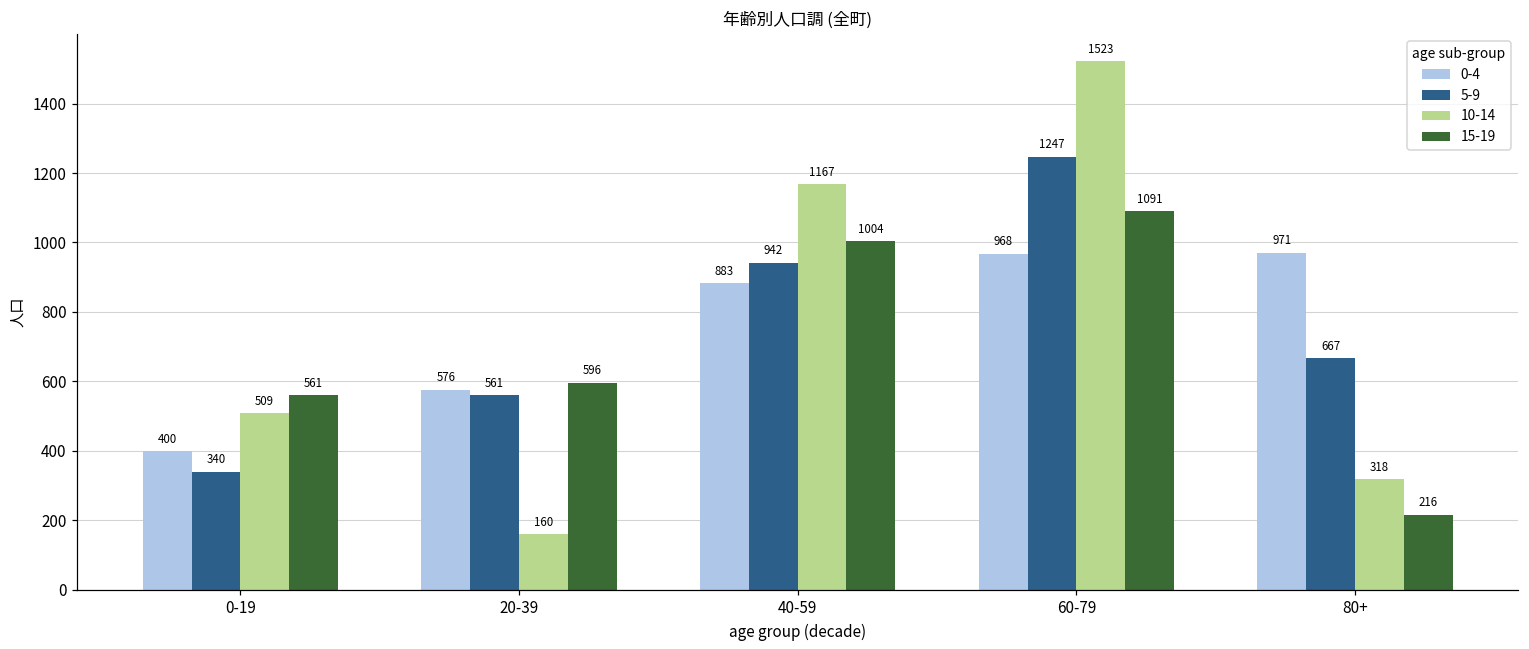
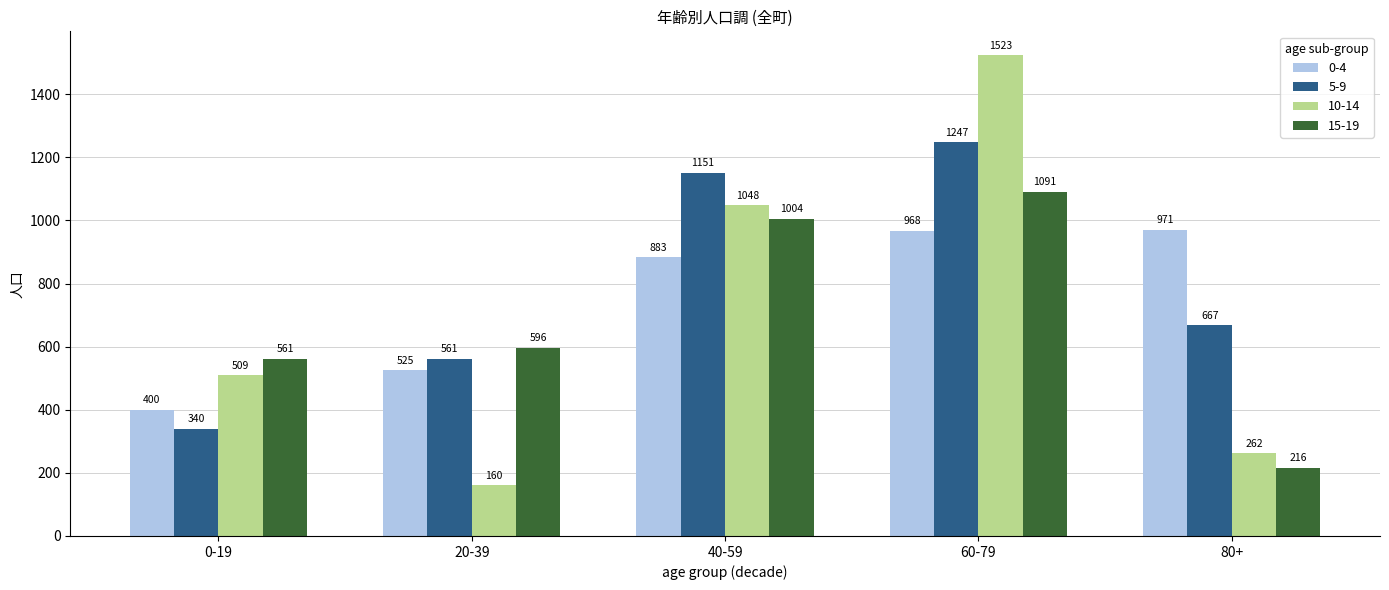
  {
    "0-4": {
      "0-19": 400,
-     "20-39": 576,
+     "20-39": 525,
      "40-59": 883,
      "60-79": 968,
      "80+": 971
    },
    "5-9": {
      "0-19": 340,
      "20-39": 561,
-     "40-59": 942,
+     "40-59": 1151,
      "60-79": 1247,
      "80+": 667
    },
    "10-14": {
      "0-19": 509,
      "20-39": 160,
-     "40-59": 1167,
+     "40-59": 1048,
      "60-79": 1523,
-     "80+": 318
+     "80+": 262
    },
    "15-19": {
      "0-19": 561,
      "20-39": 596,
      "40-59": 1004,
      "60-79": 1091,
      "80+": 216
    }
  }
